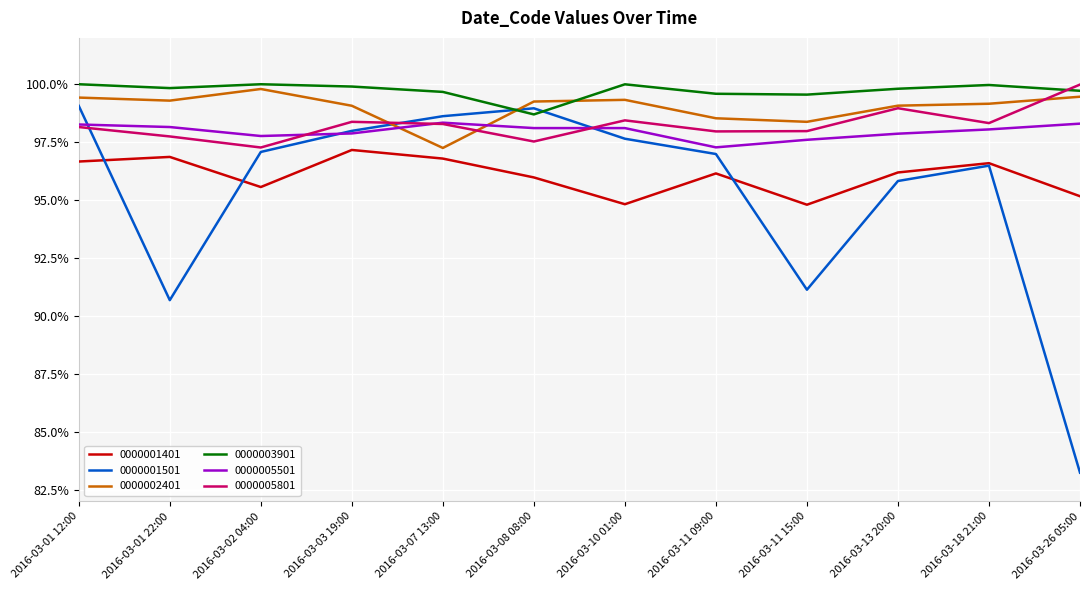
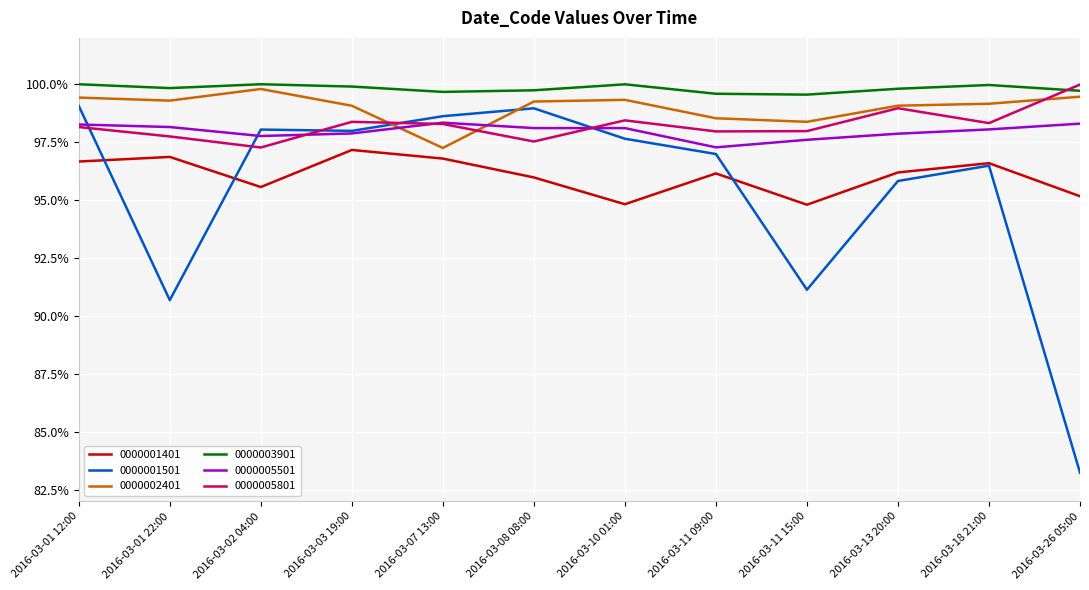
  {
    "0000001401": {
      "2016-03-01 12:00": "96.7%",
      "2016-03-01 22:00": "96.9%",
      "2016-03-02 04:00": "95.6%",
      "2016-03-03 19:00": "97.2%",
      "2016-03-07 13:00": "96.8%",
      "2016-03-08 08:00": "96.0%",
      "2016-03-10 01:00": "94.8%",
      "2016-03-11 09:00": "96.2%",
      "2016-03-11 15:00": "94.8%",
      "2016-03-13 20:00": "96.2%",
      "2016-03-26 05:00": "95.2%"
    },
    "0000001501": {
      "2016-03-01 12:00": "99.1%",
      "2016-03-01 22:00": "90.7%",
-     "2016-03-02 04:00": "97.1%",
+     "2016-03-02 04:00": "98.0%",
      "2016-03-07 13:00": "98.6%",
      "2016-03-08 08:00": "99.0%",
      "2016-03-10 01:00": "97.6%",
      "2016-03-11 09:00": "97.0%",
      "2016-03-11 15:00": "91.1%",
      "2016-03-13 20:00": "95.8%",
      "2016-03-26 05:00": "83.2%"
    },
    "0000002401": {
      "2016-03-01 12:00": "99.4%",
      "2016-03-01 22:00": "99.3%",
      "2016-03-02 04:00": "99.8%",
      "2016-03-03 19:00": "99.1%",
      "2016-03-07 13:00": "97.3%",
      "2016-03-08 08:00": "99.3%",
      "2016-03-10 01:00": "99.3%",
      "2016-03-11 09:00": "98.5%",
      "2016-03-11 15:00": "98.4%",
      "2016-03-18 21:00": "99.2%",
      "2016-03-26 05:00": "99.5%"
    },
    "0000003901": {
      "2016-03-01 12:00": "100.0%",
      "2016-03-01 22:00": "99.8%",
      "2016-03-02 04:00": "100.0%",
      "2016-03-03 19:00": "99.9%",
      "2016-03-07 13:00": "99.7%",
-     "2016-03-08 08:00": "98.7%",
+     "2016-03-08 08:00": "99.7%",
      "2016-03-10 01:00": "100.0%",
      "2016-03-11 09:00": "99.6%",
      "2016-03-11 15:00": "99.6%",
      "2016-03-13 20:00": "99.8%",
      "2016-03-18 21:00": "100.0%",
      "2016-03-26 05:00": "99.7%"
    },
    "0000005501": {
      "2016-03-01 22:00": "98.2%",
      "2016-03-02 04:00": "97.8%",
      "2016-03-08 08:00": "98.1%",
      "2016-03-10 01:00": "98.1%",
      "2016-03-11 09:00": "97.3%",
      "2016-03-11 15:00": "97.6%",
      "2016-03-13 20:00": "97.9%",
      "2016-03-18 21:00": "98.1%",
      "2016-03-26 05:00": "98.3%"
    },
    "0000005801": {
      "2016-03-01 22:00": "97.7%",
      "2016-03-02 04:00": "97.3%",
      "2016-03-03 19:00": "98.4%",
      "2016-03-08 08:00": "97.5%",
      "2016-03-10 01:00": "98.4%",
      "2016-03-11 09:00": "98.0%",
      "2016-03-11 15:00": "98.0%",
      "2016-03-18 21:00": "98.3%",
      "2016-03-26 05:00": "100.0%"
    }
  }
